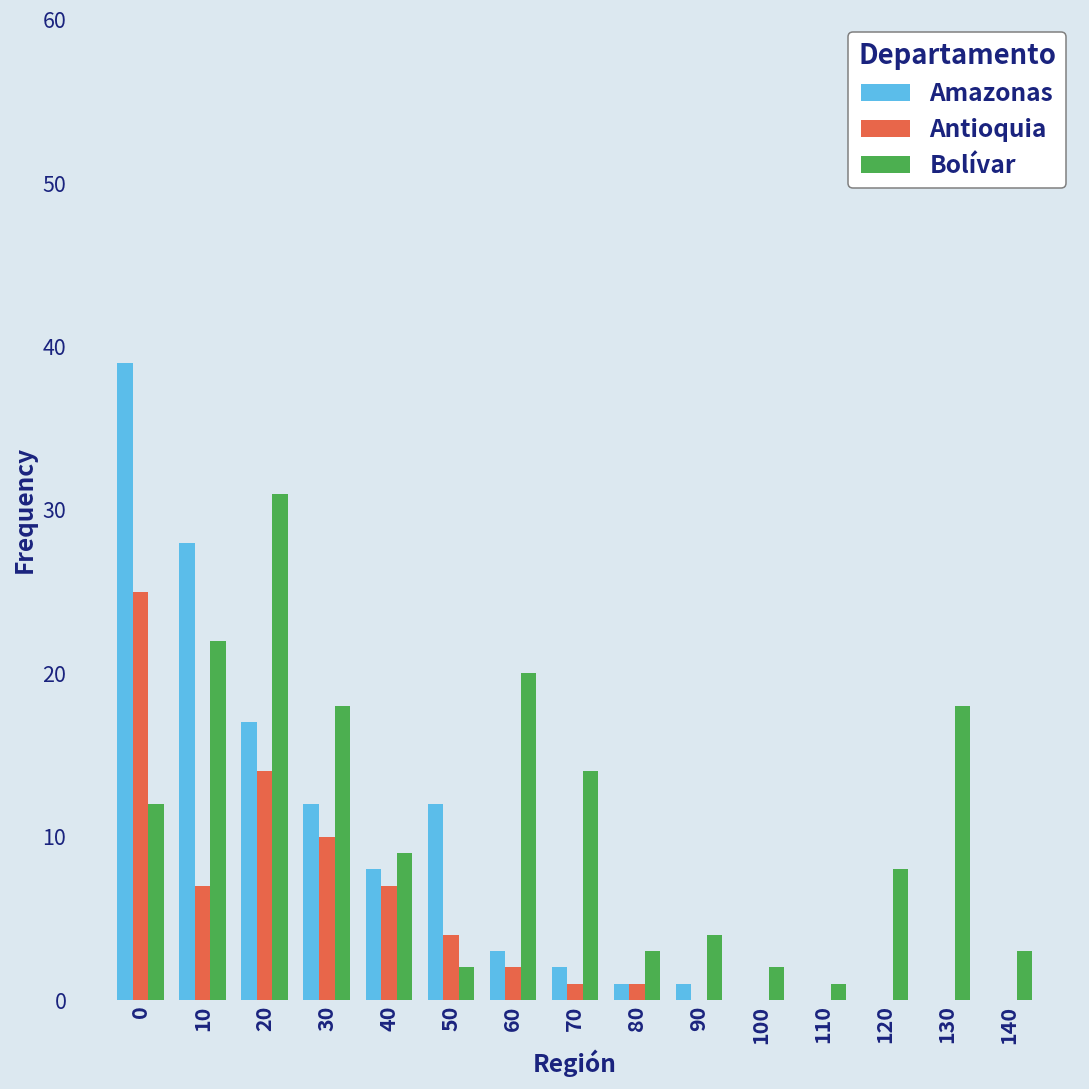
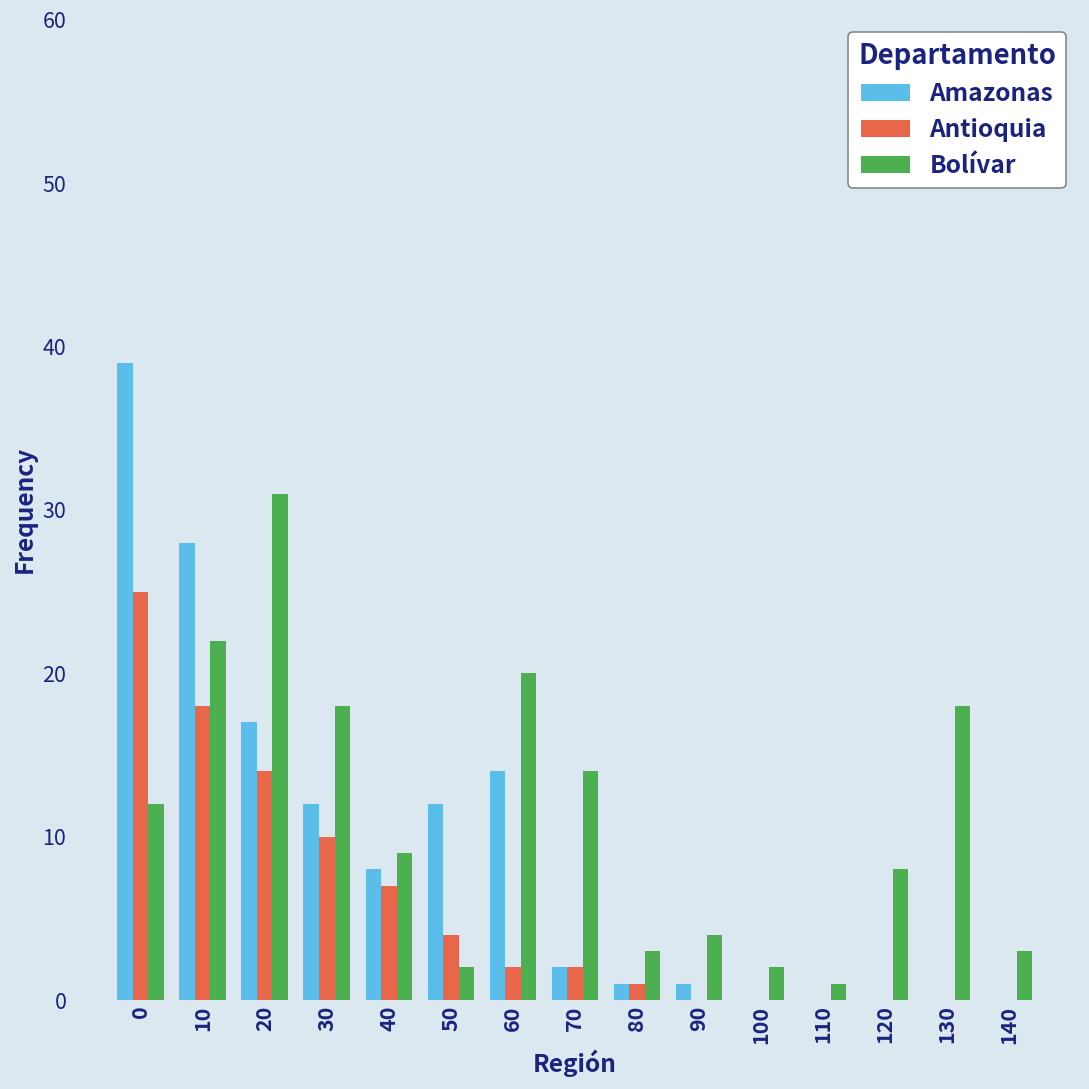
  {
    "Amazonas": {
      "0": 39,
      "10": 28,
      "20": 17,
      "30": 12,
      "40": 8,
      "50": 12,
-     "60": 3,
+     "60": 14,
      "70": 2,
      "80": 1,
      "90": 1,
      "100": 0,
      "110": 0,
      "120": 0,
      "130": 0,
      "140": 0
    },
    "Antioquia": {
      "0": 25,
-     "10": 7,
+     "10": 18,
      "20": 14,
      "30": 10,
      "40": 7,
      "50": 4,
      "60": 2,
-     "70": 1,
+     "70": 2,
      "80": 1,
      "90": 0,
      "100": 0,
      "110": 0,
      "120": 0,
      "130": 0,
      "140": 0
    },
    "Bolívar": {
      "0": 12,
      "10": 22,
      "20": 31,
      "30": 18,
      "40": 9,
      "50": 2,
      "60": 20,
      "70": 14,
      "80": 3,
      "90": 4,
      "100": 2,
      "110": 1,
      "120": 8,
      "130": 18,
      "140": 3
    }
  }
